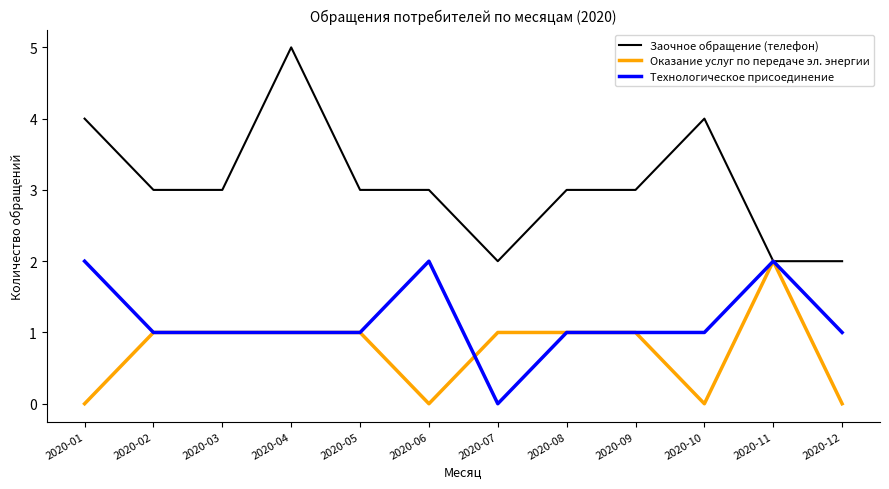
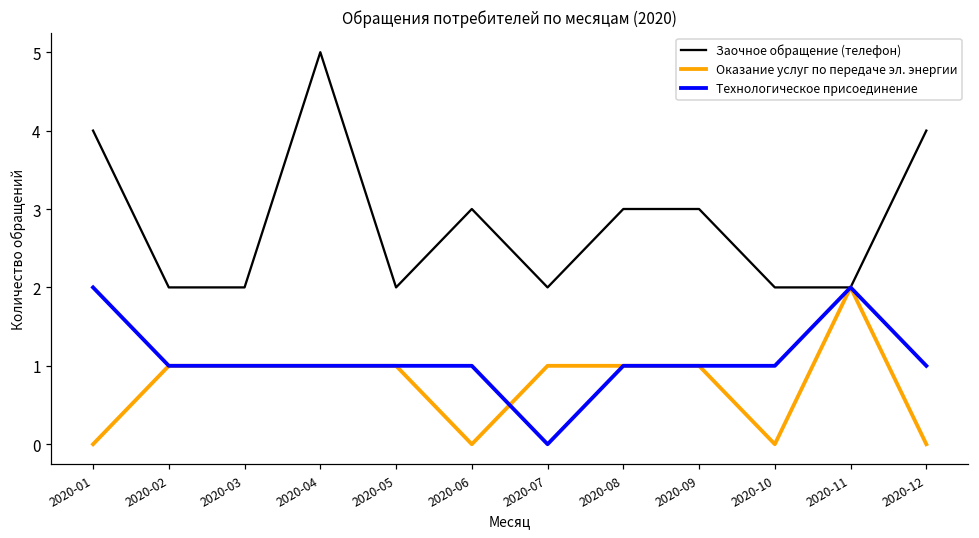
  {
    "Заочное обращение (телефон)": {
      "2020-01": 4,
-     "2020-02": 3,
-     "2020-03": 3,
+     "2020-02": 2,
+     "2020-03": 2,
      "2020-04": 5,
-     "2020-05": 3,
+     "2020-05": 2,
      "2020-06": 3,
      "2020-07": 2,
      "2020-08": 3,
      "2020-09": 3,
-     "2020-10": 4,
-     "2020-12": 2
+     "2020-10": 2,
+     "2020-12": 4
    },
    "Оказание услуг по передаче эл. энергии": {
      "2020-01": 0,
      "2020-06": 0,
      "2020-07": 1,
      "2020-10": 0,
      "2020-12": 0
    },
    "Технологическое присоединение": {
      "2020-01": 2,
-     "2020-06": 2,
+     "2020-06": 1,
      "2020-07": 0,
      "2020-10": 1,
      "2020-12": 1
    }
  }
